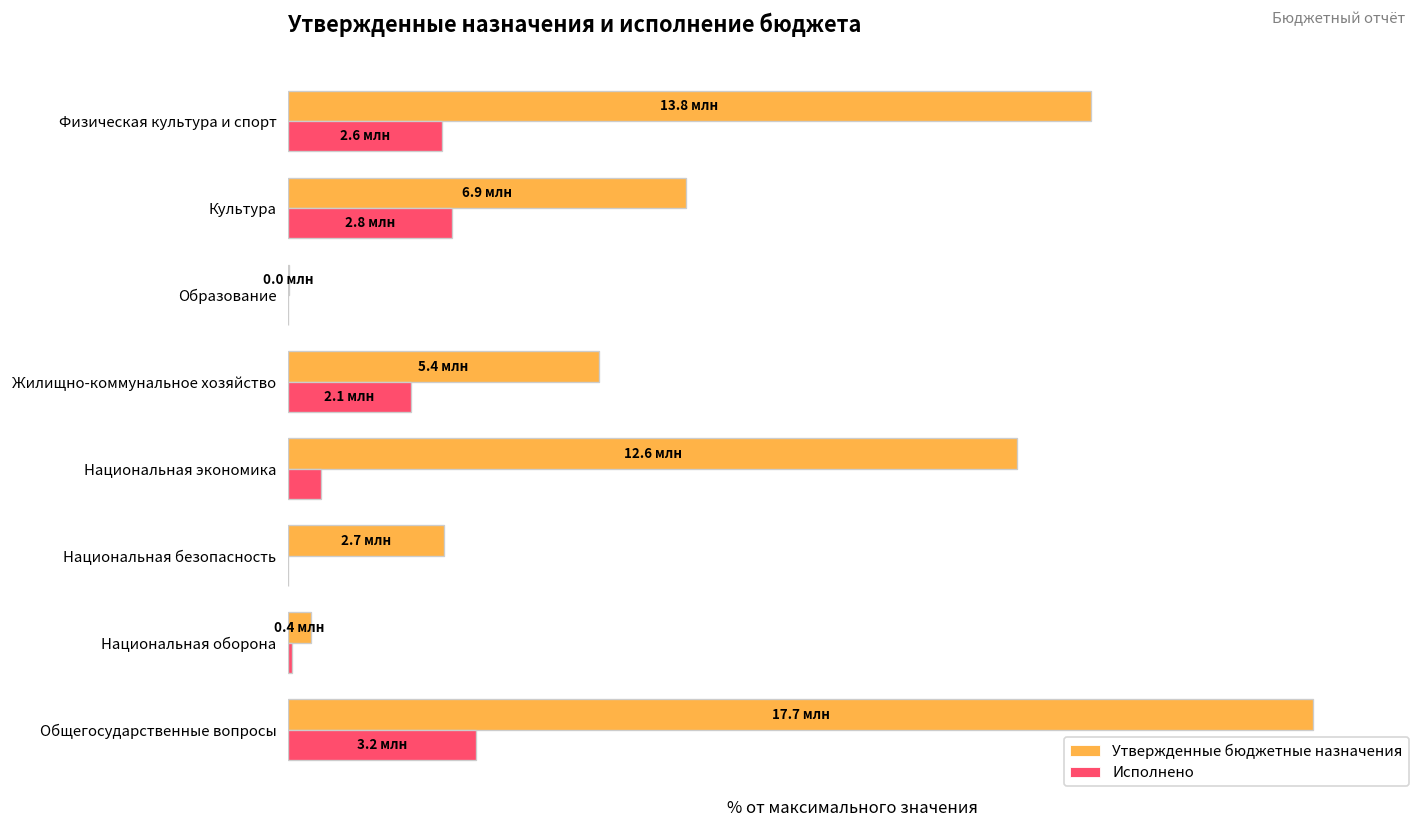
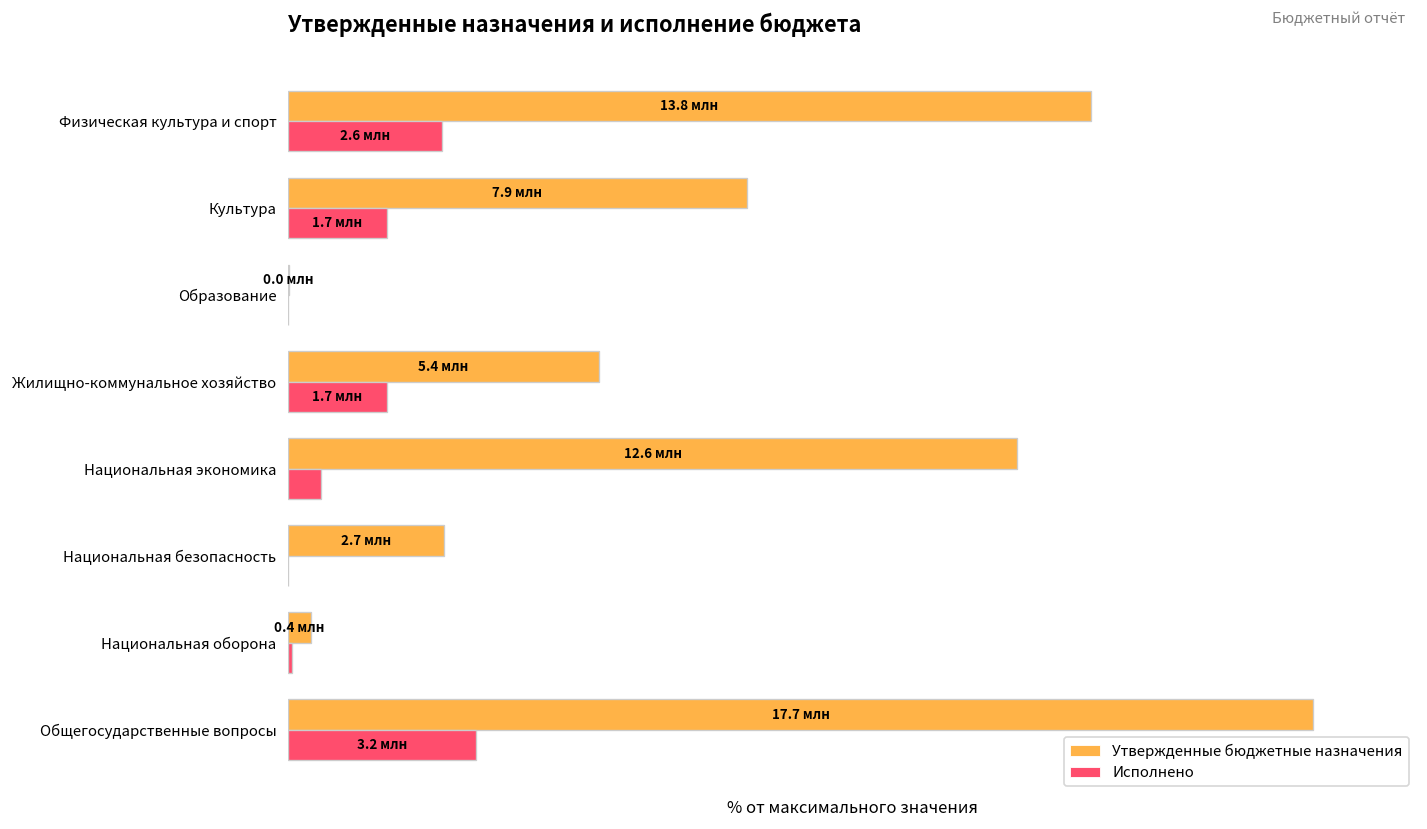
  {
    "Утвержденные бюджетные назначения": {
-     "Культура": 6.9
+     "Культура": 7.9
    },
    "Исполнено": {
-     "Культура": 2.8,
+     "Культура": 1.7,
      "Образование": 0.0,
-     "Жилищно-коммунальное хозяйство": 2.1,
+     "Жилищно-коммунальное хозяйство": 1.7,
      "Национальная оборона": 0.4
    }
  }
